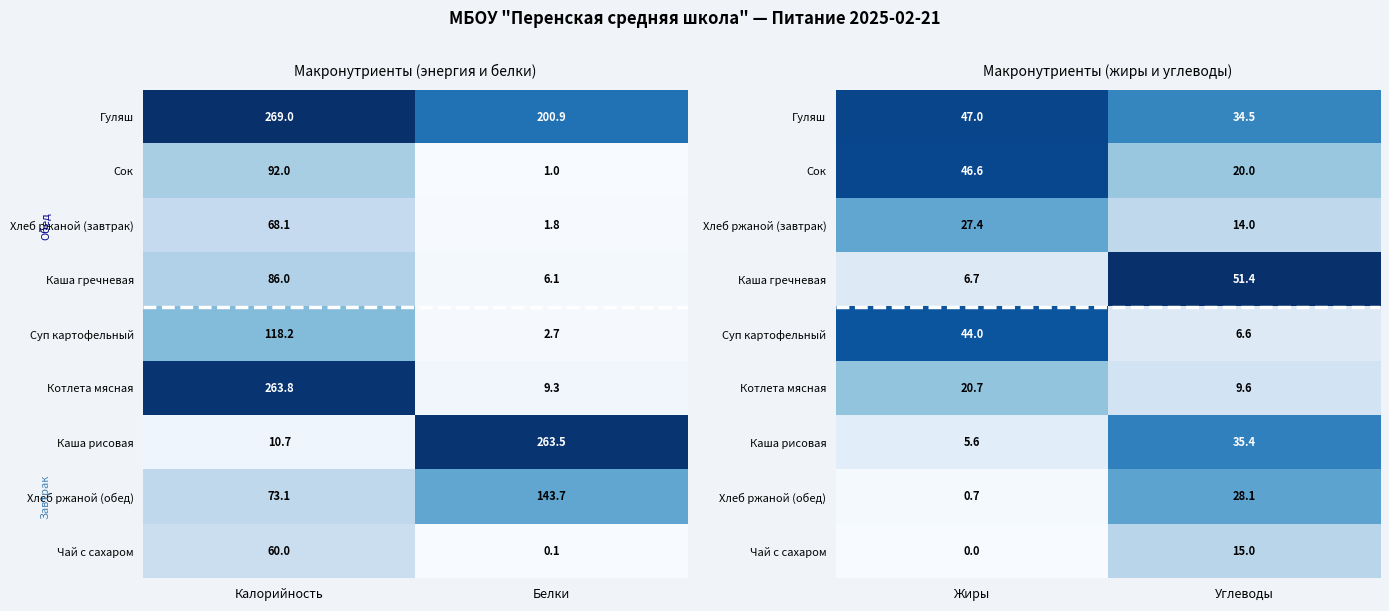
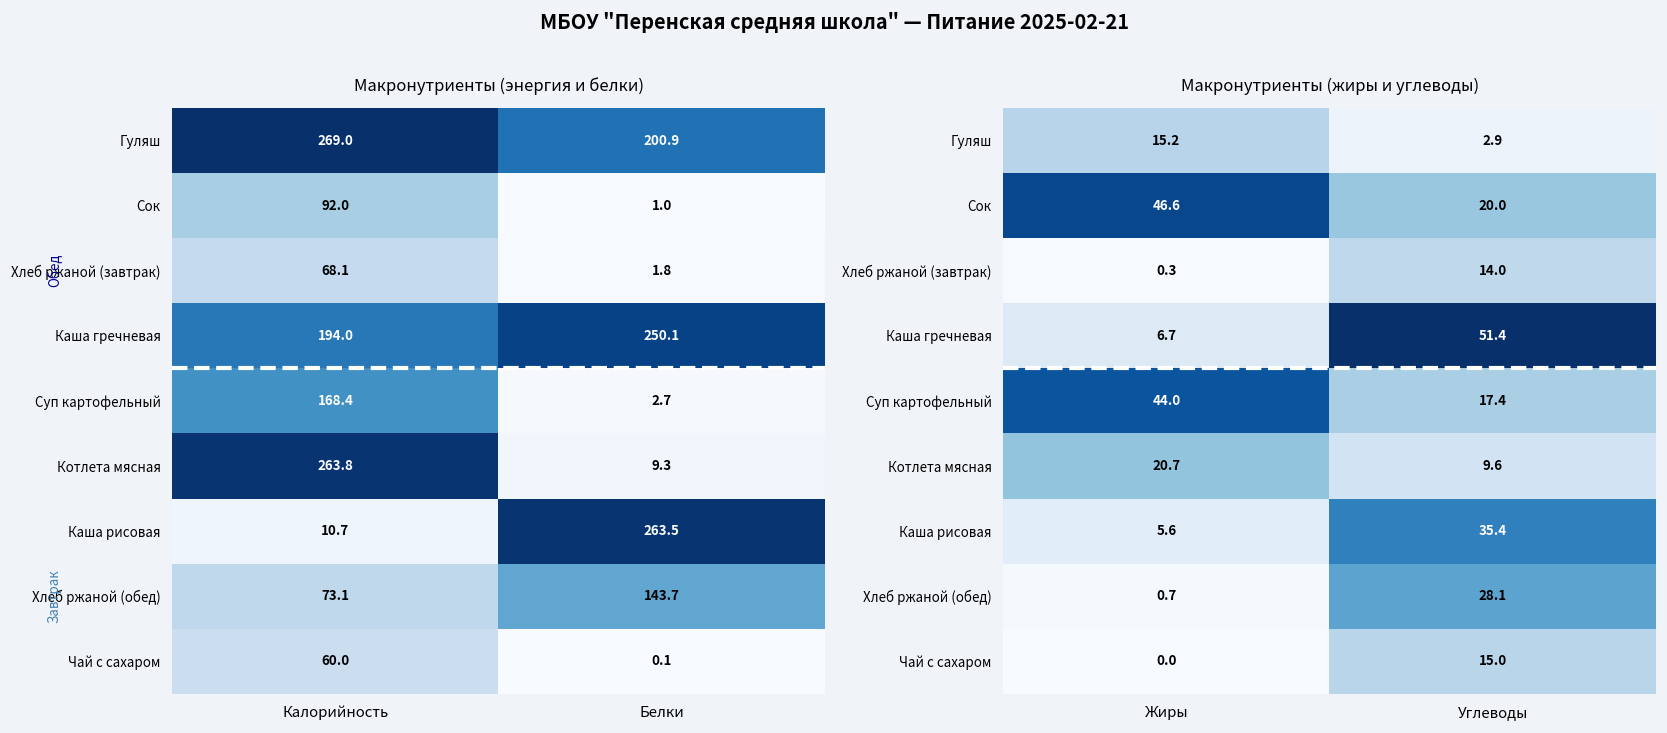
  {
    "Макронутриенты (энергия и белки)": {
      "Гуляш": {
        "Калорийность": 269.0,
        "Белки": 200.9
      },
      "Сок": {
        "Калорийность": 92.0,
        "Белки": 1.0
      },
      "Хлеб ржаной (завтрак)": {
        "Калорийность": 68.1,
        "Белки": 1.8
      },
      "Каша гречневая": {
-       "Калорийность": 86.0,
-       "Белки": 6.1
+       "Калорийность": 194.0,
+       "Белки": 250.1
      },
      "Суп картофельный": {
-       "Калорийность": 118.2,
+       "Калорийность": 168.4,
        "Белки": 2.7
      },
      "Котлета мясная": {
        "Калорийность": 263.8,
        "Белки": 9.3
      },
      "Каша рисовая": {
        "Калорийность": 10.7,
        "Белки": 263.5
      },
      "Хлеб ржаной (обед)": {
        "Калорийность": 73.1,
        "Белки": 143.7
      },
      "Чай с сахаром": {
        "Калорийность": 60.0,
        "Белки": 0.1
      }
    },
    "Макронутриенты (жиры и углеводы)": {
      "Гуляш": {
-       "Жиры": 47.0,
-       "Углеводы": 34.5
+       "Жиры": 15.2,
+       "Углеводы": 2.9
      },
      "Сок": {
        "Жиры": 46.6,
        "Углеводы": 20.0
      },
      "Хлеб ржаной (завтрак)": {
-       "Жиры": 27.4,
+       "Жиры": 0.3,
        "Углеводы": 14.0
      },
      "Каша гречневая": {
        "Жиры": 6.7,
        "Углеводы": 51.4
      },
      "Суп картофельный": {
        "Жиры": 44.0,
-       "Углеводы": 6.6
+       "Углеводы": 17.4
      },
      "Котлета мясная": {
        "Жиры": 20.7,
        "Углеводы": 9.6
      },
      "Каша рисовая": {
        "Жиры": 5.6,
        "Углеводы": 35.4
      },
      "Хлеб ржаной (обед)": {
        "Жиры": 0.7,
        "Углеводы": 28.1
      },
      "Чай с сахаром": {
        "Жиры": 0.0,
        "Углеводы": 15.0
      }
    }
  }
